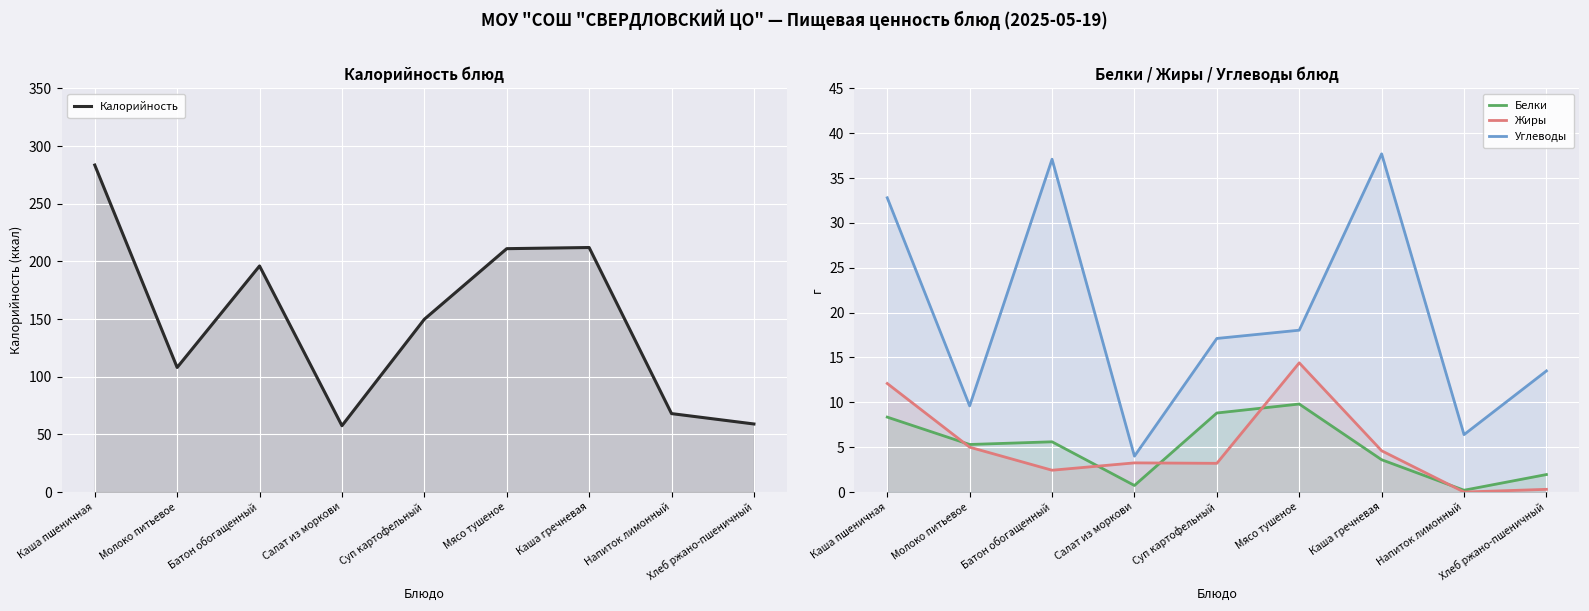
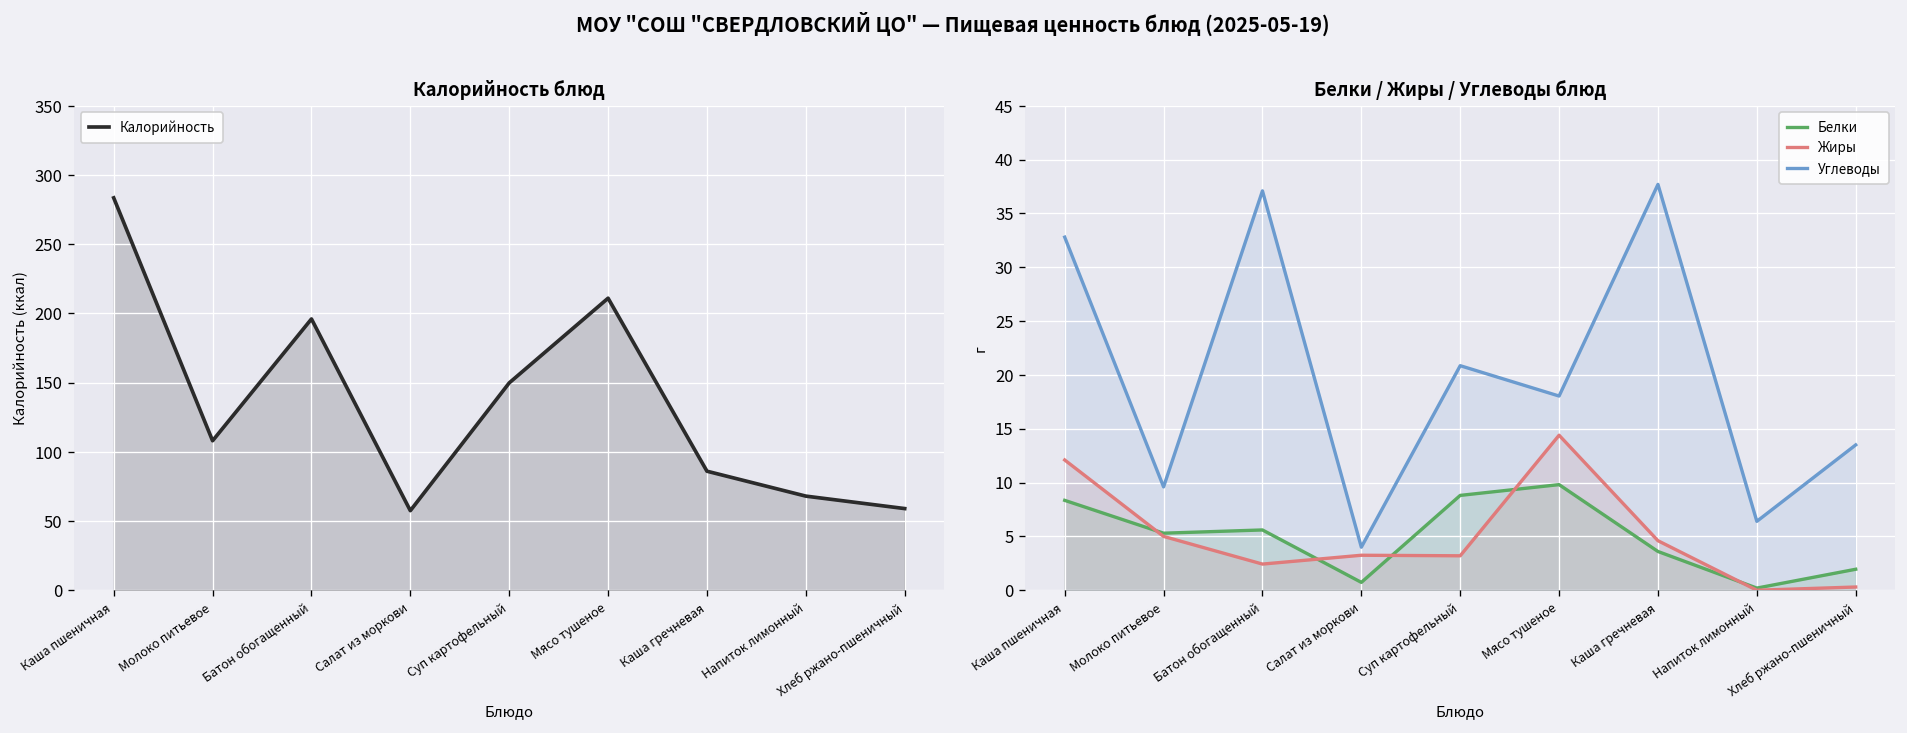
  {
    "Калорийность блюд": {
      "Каша пшеничная": 284,
      "Молоко питьевое": 108,
      "Батон обогащенный": 196,
      "Салат из моркови": 58,
      "Суп картофельный": 150,
      "Мясо тушеное": 211,
-     "Каша гречневая": 212,
+     "Каша гречневая": 86,
      "Напиток лимонный": 68,
      "Хлеб ржано-пшеничный": 59
    },
    "Белки / Жиры / Углеводы блюд": {
      "Белки": {
        "Каша пшеничная": 8,
        "Молоко питьевое": 5,
        "Батон обогащенный": 6,
        "Салат из моркови": 1,
        "Суп картофельный": 9,
        "Мясо тушеное": 10,
        "Каша гречневая": 4,
        "Хлеб ржано-пшеничный": 2
      },
      "Жиры": {
        "Каша пшеничная": 12,
        "Молоко питьевое": 5,
        "Батон обогащенный": 2,
        "Салат из моркови": 3,
        "Суп картофельный": 3,
        "Мясо тушеное": 14,
        "Каша гречневая": 5,
        "Хлеб ржано-пшеничный": 0
      },
      "Углеводы": {
        "Каша пшеничная": 33,
        "Молоко питьевое": 10,
        "Батон обогащенный": 37,
        "Салат из моркови": 4,
-       "Суп картофельный": 17,
+       "Суп картофельный": 21,
        "Мясо тушеное": 18,
        "Каша гречневая": 38,
        "Напиток лимонный": 6,
        "Хлеб ржано-пшеничный": 14
      }
    }
  }
